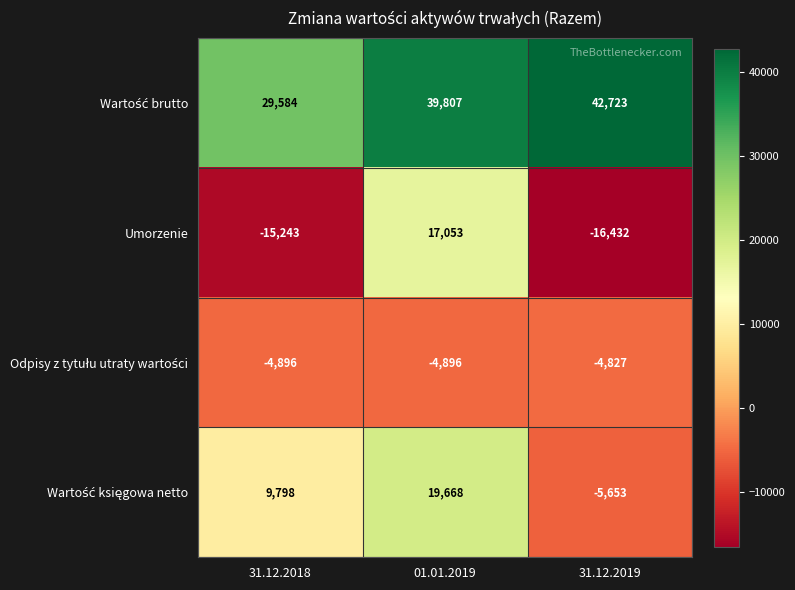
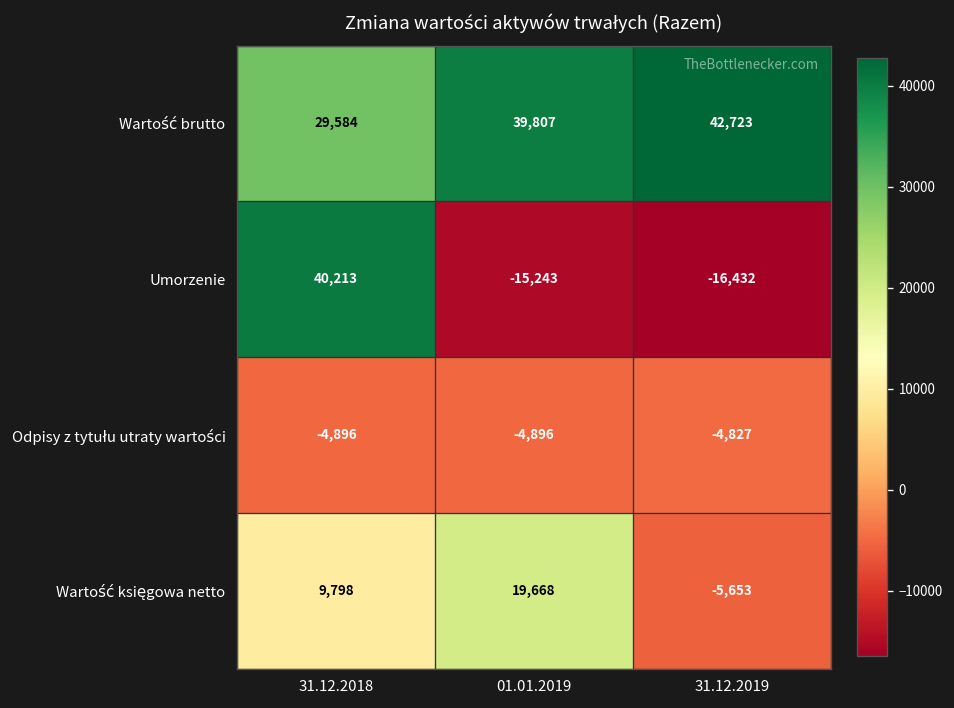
  {
    "Wartość brutto": {
      "31.12.2018": "29,584",
      "01.01.2019": "39,807"
    },
    "Umorzenie": {
-     "31.12.2018": "-15,243",
-     "01.01.2019": "17,053",
+     "31.12.2018": "40,213",
+     "01.01.2019": "-15,243",
      "31.12.2019": "-16,432"
    },
    "Odpisy z tytułu utraty wartości": {
      "31.12.2018": "-4,896",
      "01.01.2019": "-4,896",
      "31.12.2019": "-4,827"
    },
    "Wartość księgowa netto": {
      "31.12.2018": "9,798",
      "01.01.2019": "19,668",
      "31.12.2019": "-5,653"
    }
  }
